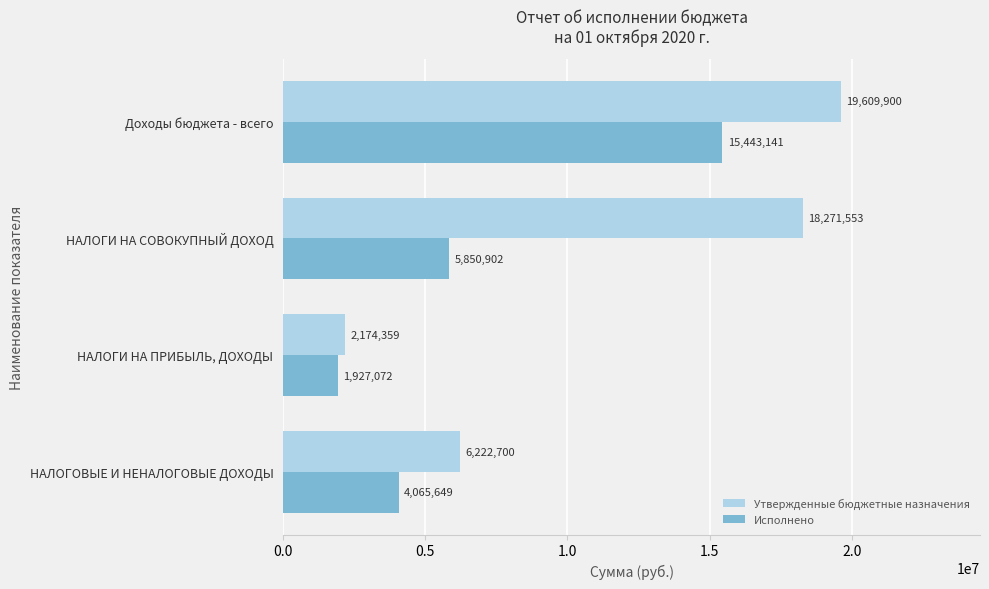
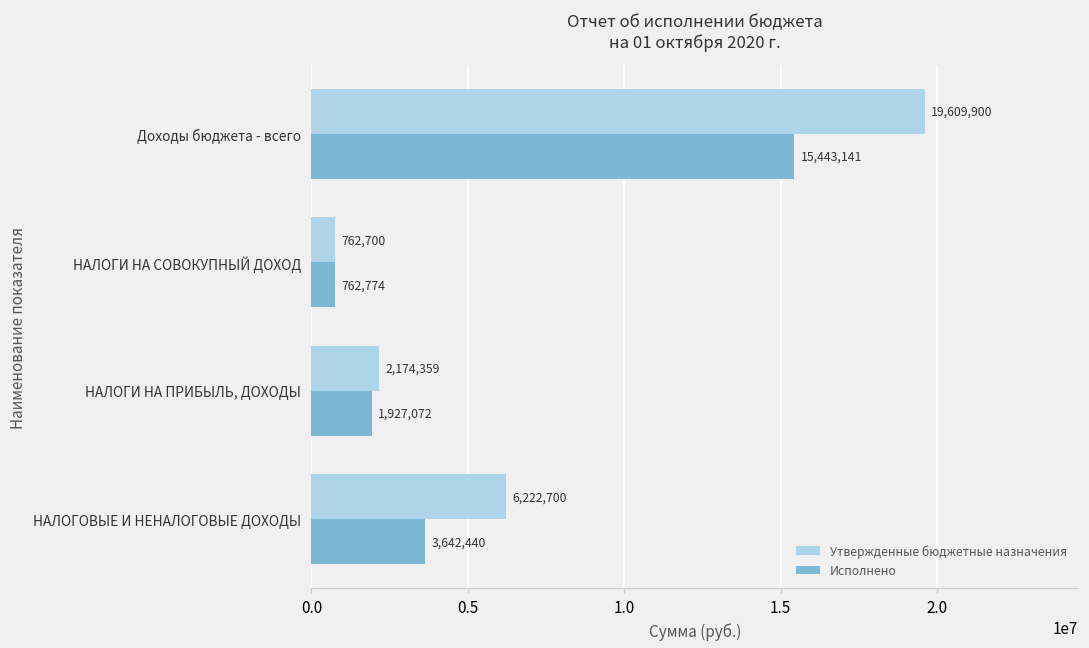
  {
    "Утвержденные бюджетные назначения": {
      "Доходы бюджета - всего": "19,609,900",
-     "НАЛОГИ НА СОВОКУПНЫЙ ДОХОД": "18,271,553",
+     "НАЛОГИ НА СОВОКУПНЫЙ ДОХОД": "762,700",
      "НАЛОГИ НА ПРИБЫЛЬ, ДОХОДЫ": "2,174,359",
      "НАЛОГОВЫЕ И НЕНАЛОГОВЫЕ ДОХОДЫ": "6,222,700"
    },
    "Исполнено": {
      "Доходы бюджета - всего": "15,443,141",
-     "НАЛОГИ НА СОВОКУПНЫЙ ДОХОД": "5,850,902",
+     "НАЛОГИ НА СОВОКУПНЫЙ ДОХОД": "762,774",
      "НАЛОГИ НА ПРИБЫЛЬ, ДОХОДЫ": "1,927,072",
-     "НАЛОГОВЫЕ И НЕНАЛОГОВЫЕ ДОХОДЫ": "4,065,649"
+     "НАЛОГОВЫЕ И НЕНАЛОГОВЫЕ ДОХОДЫ": "3,642,440"
    }
  }
